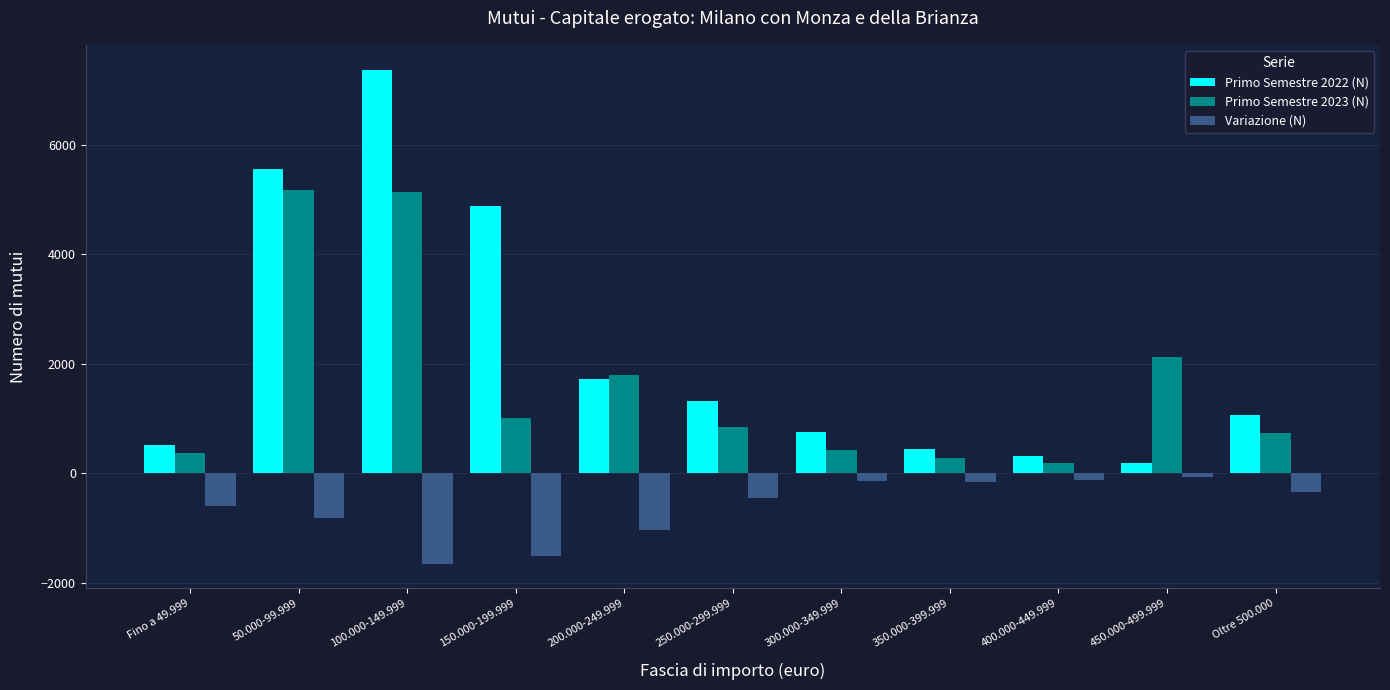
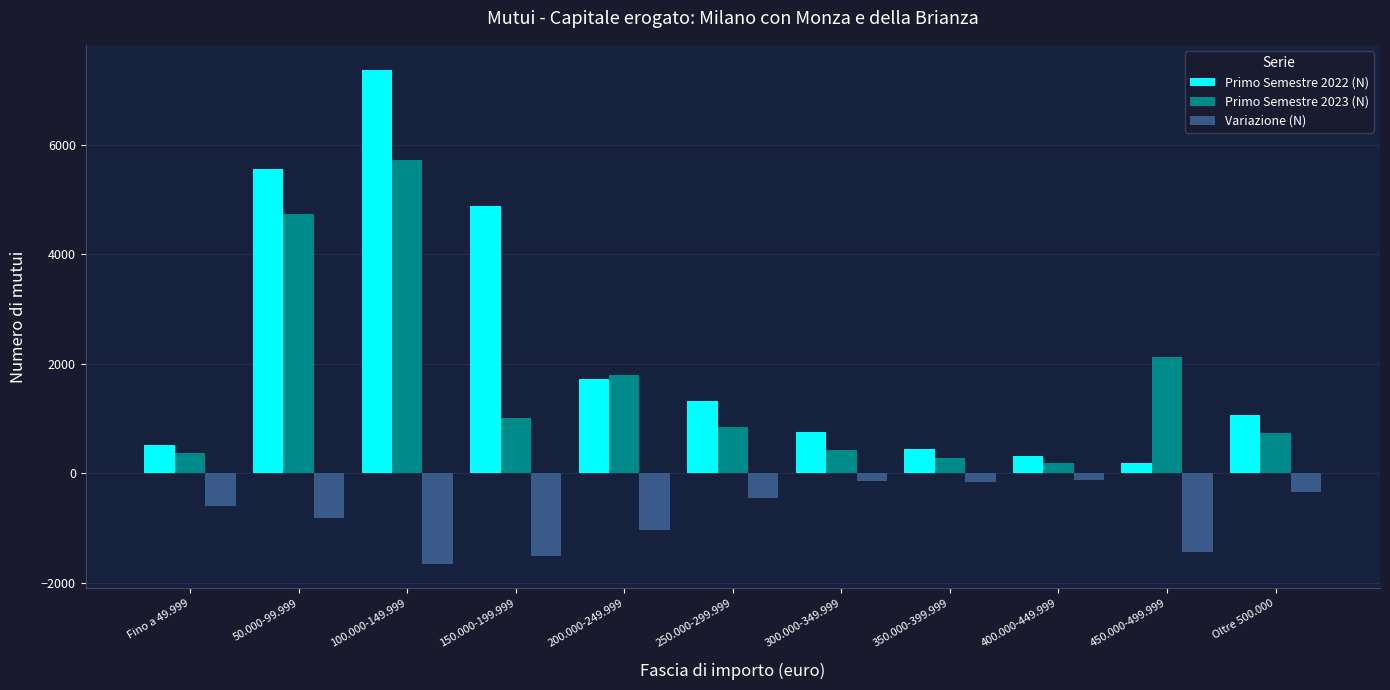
  {
    "Primo Semestre 2022 (N)": {
      "Fino a 49.999": 500,
      "50.000-99.999": 5600,
      "100.000-149.999": 7400,
      "150.000-199.999": 4900,
      "200.000-249.999": 1700,
      "250.000-299.999": 1300,
      "300.000-349.999": 700,
      "350.000-399.999": 400,
      "400.000-449.999": 300,
      "450.000-499.999": 200,
      "Oltre 500.000": 1100
    },
    "Primo Semestre 2023 (N)": {
      "Fino a 49.999": 400,
-     "50.000-99.999": 5200,
-     "100.000-149.999": 5100,
+     "50.000-99.999": 4700,
+     "100.000-149.999": 5700,
      "150.000-199.999": 1000,
      "200.000-249.999": 1800,
      "250.000-299.999": 800,
      "300.000-349.999": 400,
      "350.000-399.999": 300,
      "400.000-449.999": 200,
      "450.000-499.999": 2100,
      "Oltre 500.000": 700
    },
    "Variazione (N)": {
      "Fino a 49.999": -600,
      "50.000-99.999": -800,
      "100.000-149.999": -1700,
      "150.000-199.999": -1500,
      "200.000-249.999": -1000,
      "250.000-299.999": -500,
      "300.000-349.999": -100,
      "350.000-399.999": -200,
      "400.000-449.999": -100,
-     "450.000-499.999": -100,
+     "450.000-499.999": -1400,
      "Oltre 500.000": -300
    }
  }
